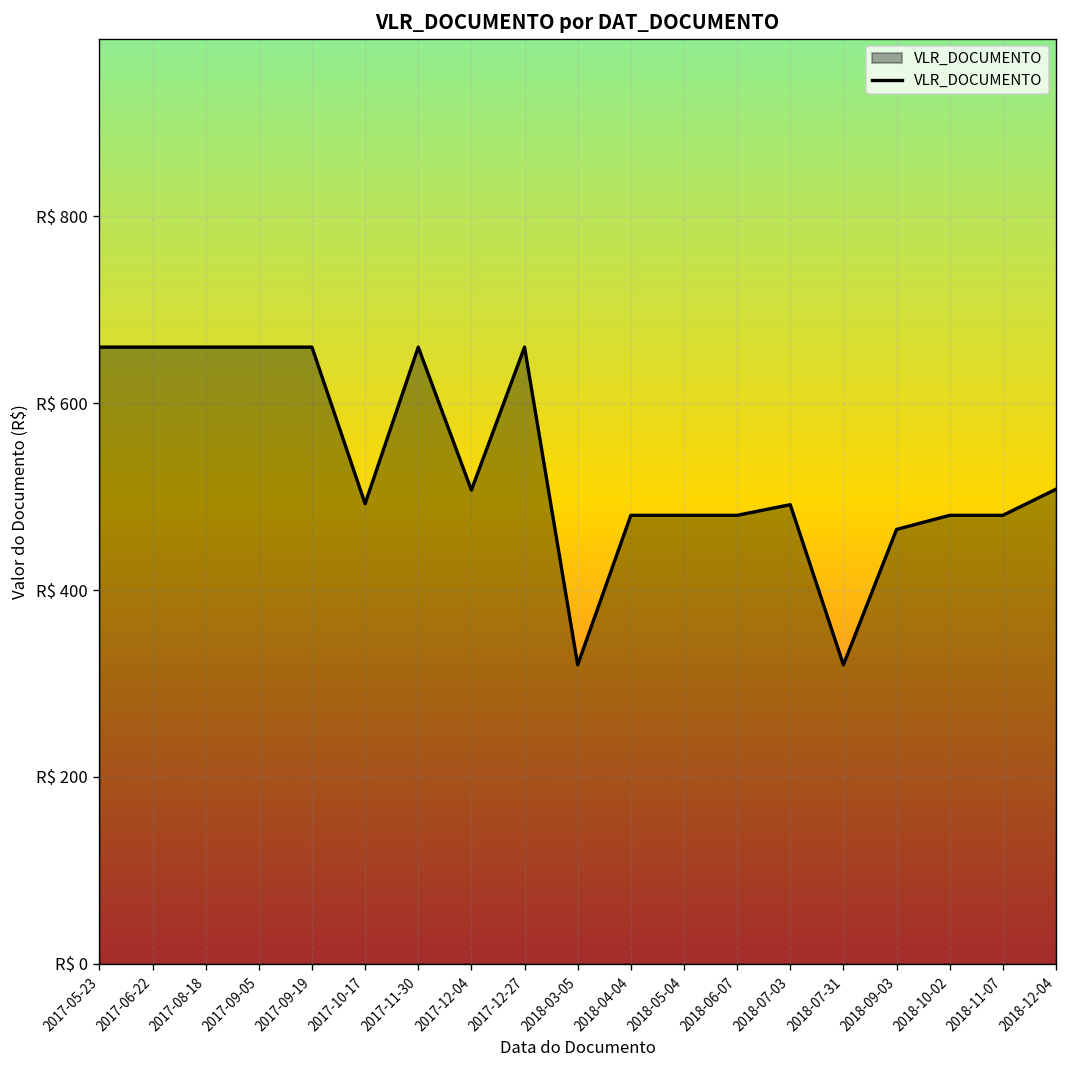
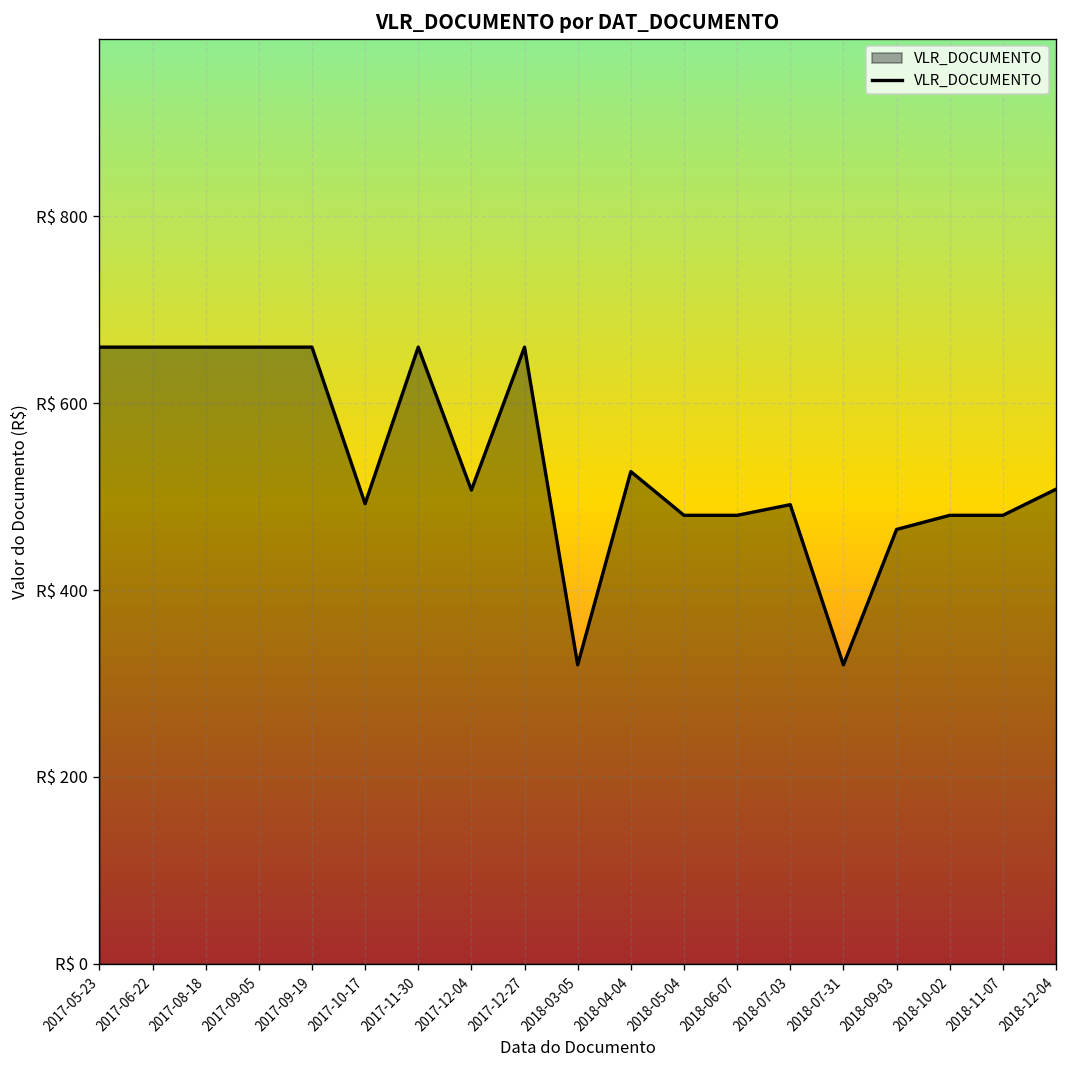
  {
    "2017-05-23": "R$ 660",
    "2017-06-22": "R$ 660",
    "2017-08-18": "R$ 660",
    "2017-09-05": "R$ 660",
    "2017-09-19": "R$ 660",
    "2017-10-17": "R$ 490",
    "2017-11-30": "R$ 660",
    "2017-12-04": "R$ 510",
    "2017-12-27": "R$ 660",
    "2018-03-05": "R$ 320",
-   "2018-04-04": "R$ 480",
+   "2018-04-04": "R$ 530",
    "2018-05-04": "R$ 480",
    "2018-06-07": "R$ 480",
    "2018-07-03": "R$ 490",
    "2018-07-31": "R$ 320",
    "2018-09-03": "R$ 460",
    "2018-10-02": "R$ 480",
    "2018-11-07": "R$ 480",
    "2018-12-04": "R$ 510"
  }
